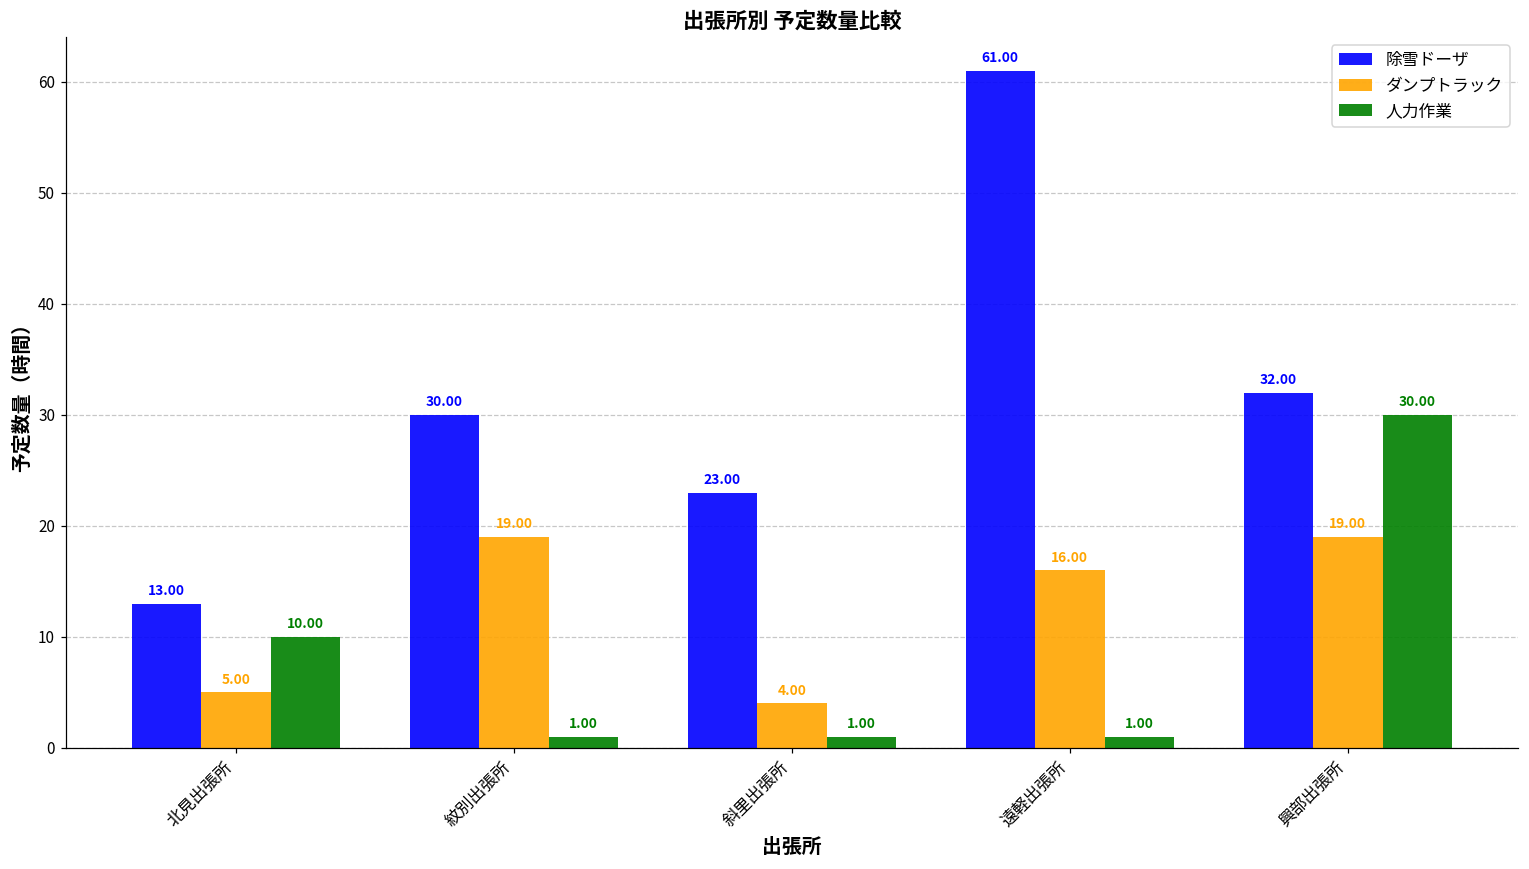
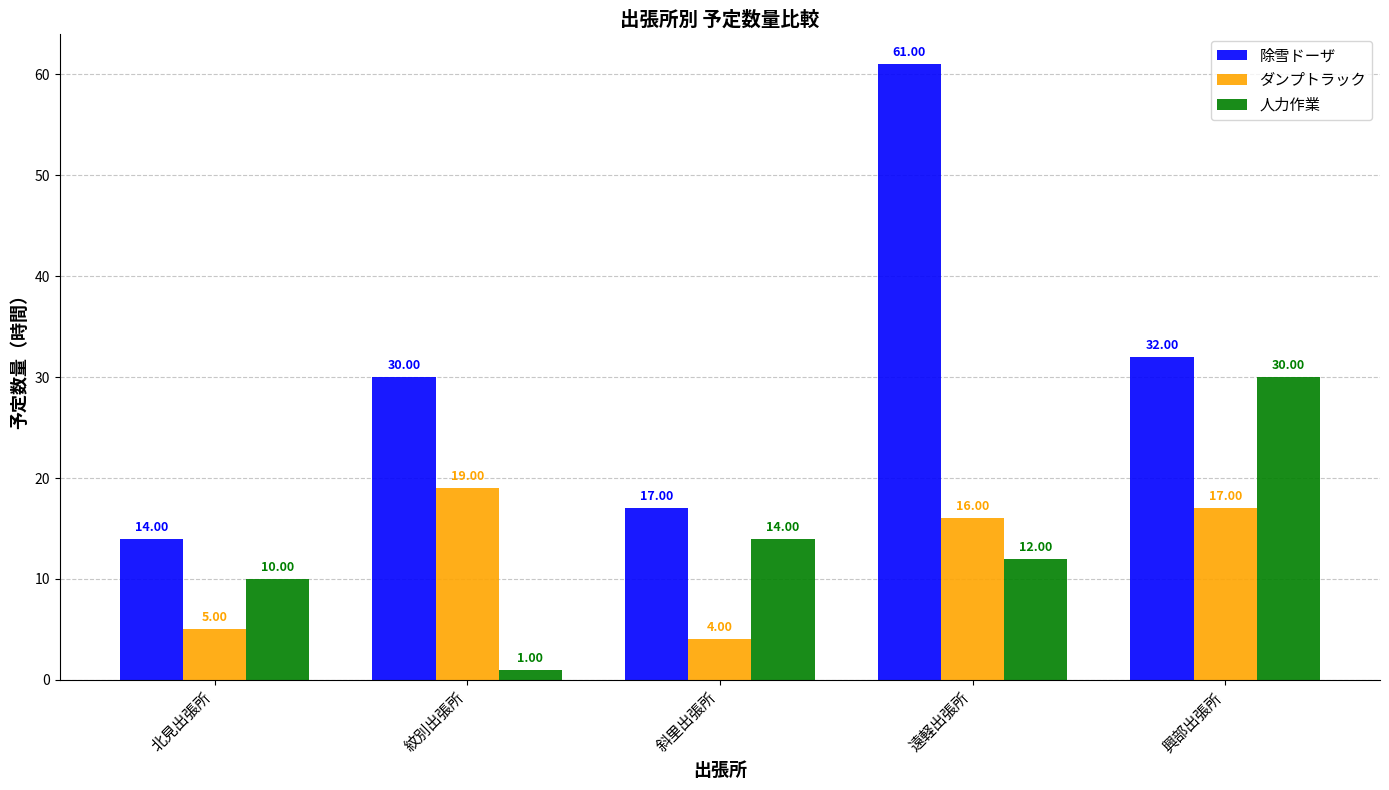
  {
    "除雪ドーザ": {
-     "北見出張所": 13.00,
+     "北見出張所": 14.00,
      "紋別出張所": 30.00,
-     "斜里出張所": 23.00,
+     "斜里出張所": 17.00,
      "遠軽出張所": 61.00,
      "興部出張所": 32.00
    },
    "ダンプトラック": {
      "北見出張所": 5.00,
      "紋別出張所": 19.00,
      "斜里出張所": 4.00,
      "遠軽出張所": 16.00,
-     "興部出張所": 19.00
+     "興部出張所": 17.00
    },
    "人力作業": {
      "北見出張所": 10.00,
      "紋別出張所": 1.00,
-     "斜里出張所": 1.00,
-     "遠軽出張所": 1.00,
+     "斜里出張所": 14.00,
+     "遠軽出張所": 12.00,
      "興部出張所": 30.00
    }
  }
